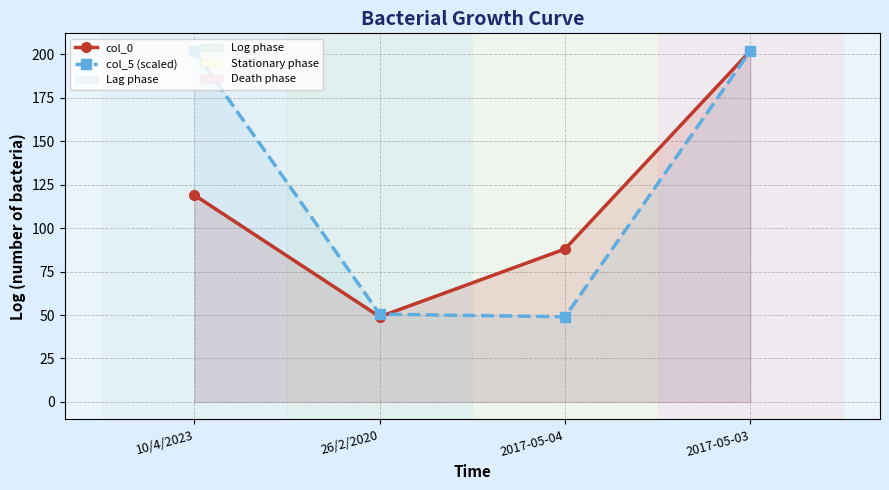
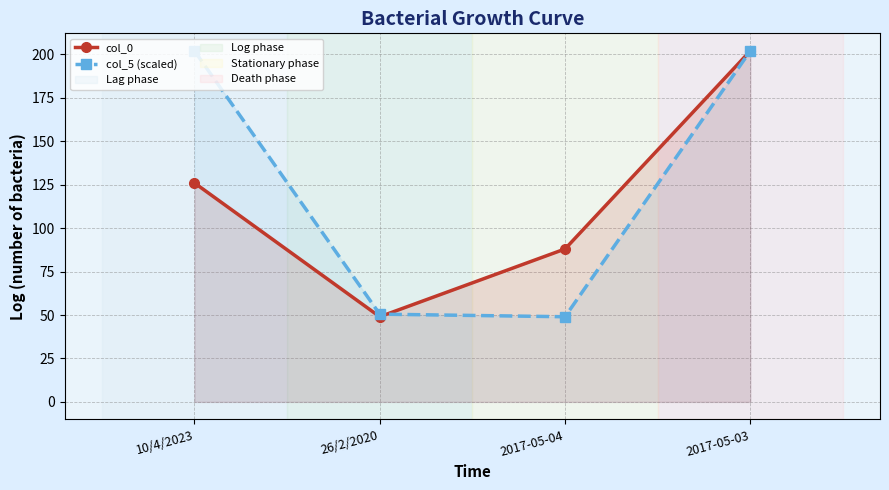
  {
    "col_0": {
-     "10/4/2023": 119,
+     "10/4/2023": 126,
      "2017-05-04": 88
    },
    "col_5 (scaled)": {
      "2017-05-04": 49
    }
  }
